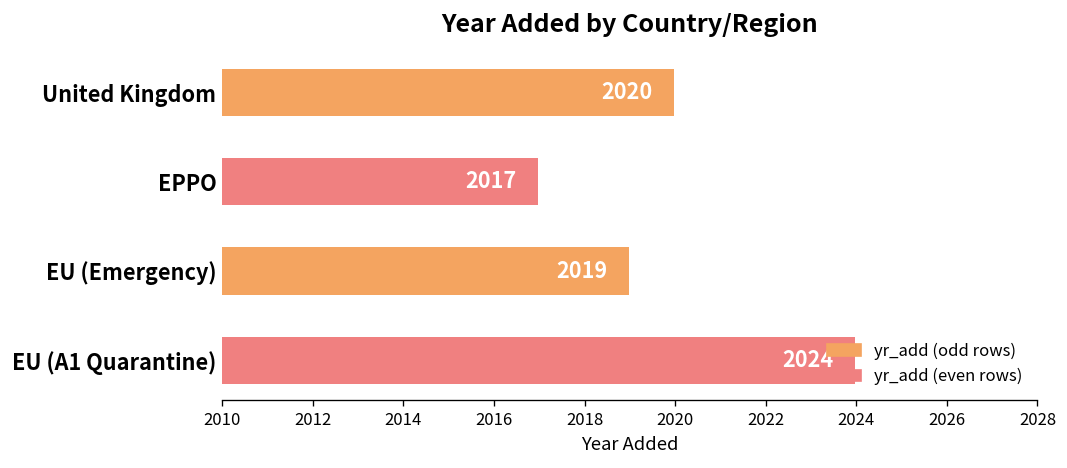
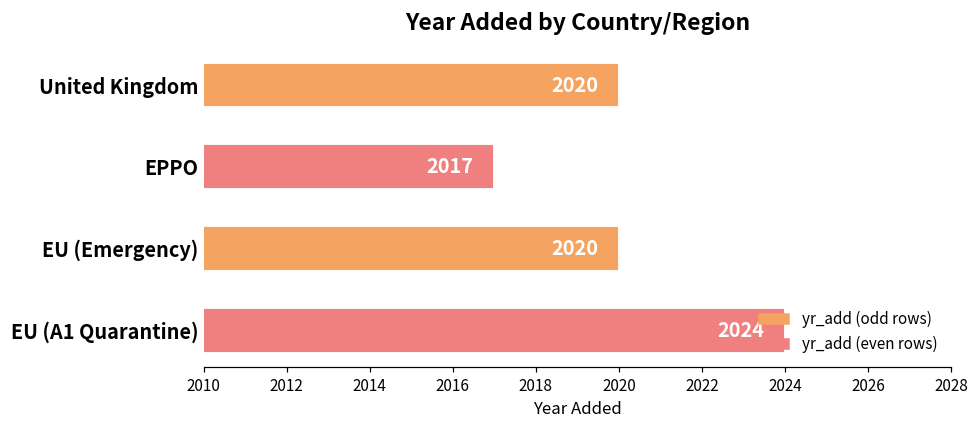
  {
    "United Kingdom": 2020,
    "EPPO": 2017,
-   "EU (Emergency)": 2019,
+   "EU (Emergency)": 2020,
    "EU (A1 Quarantine)": 2024
  }
